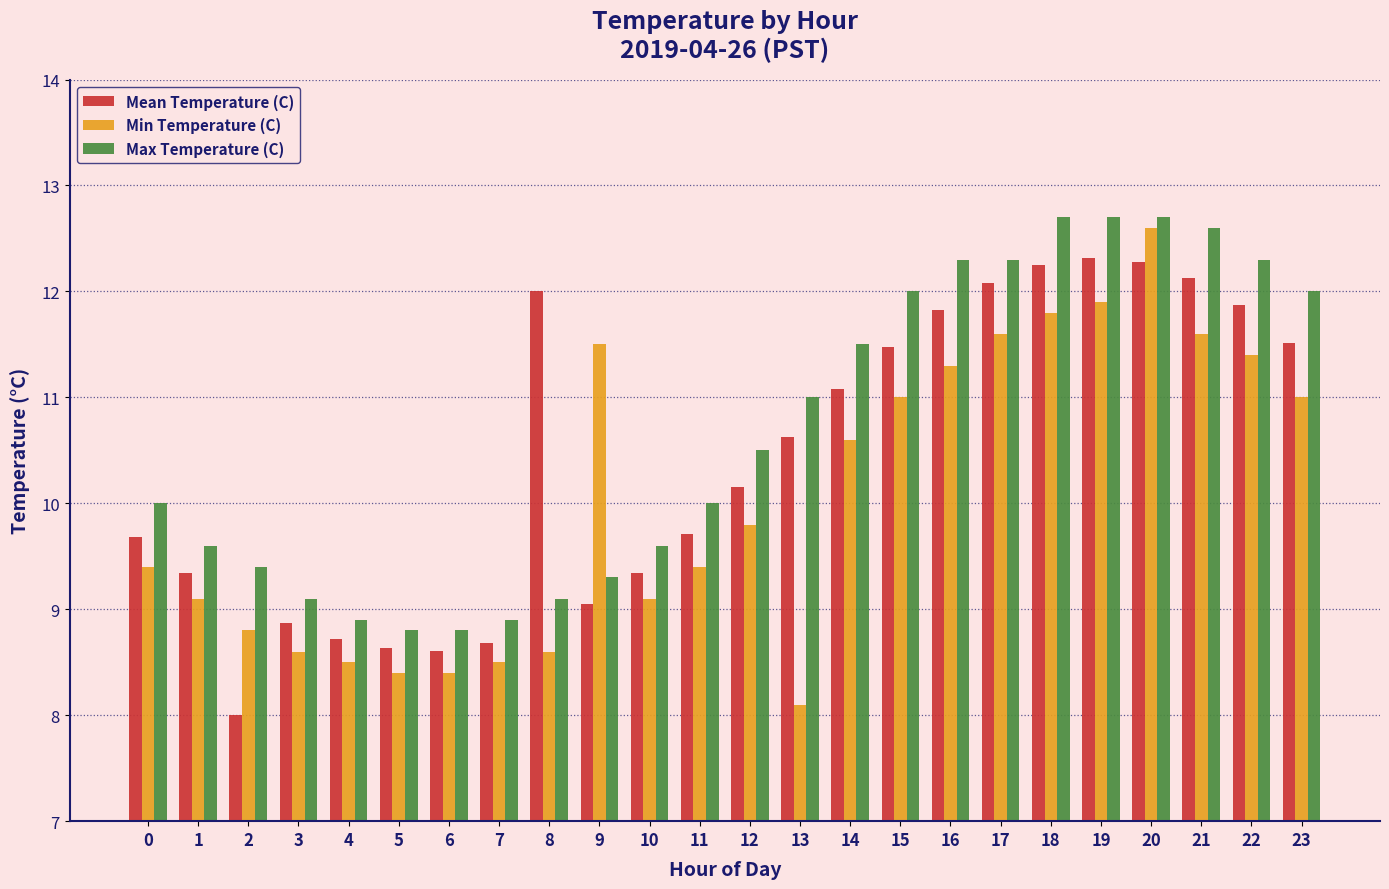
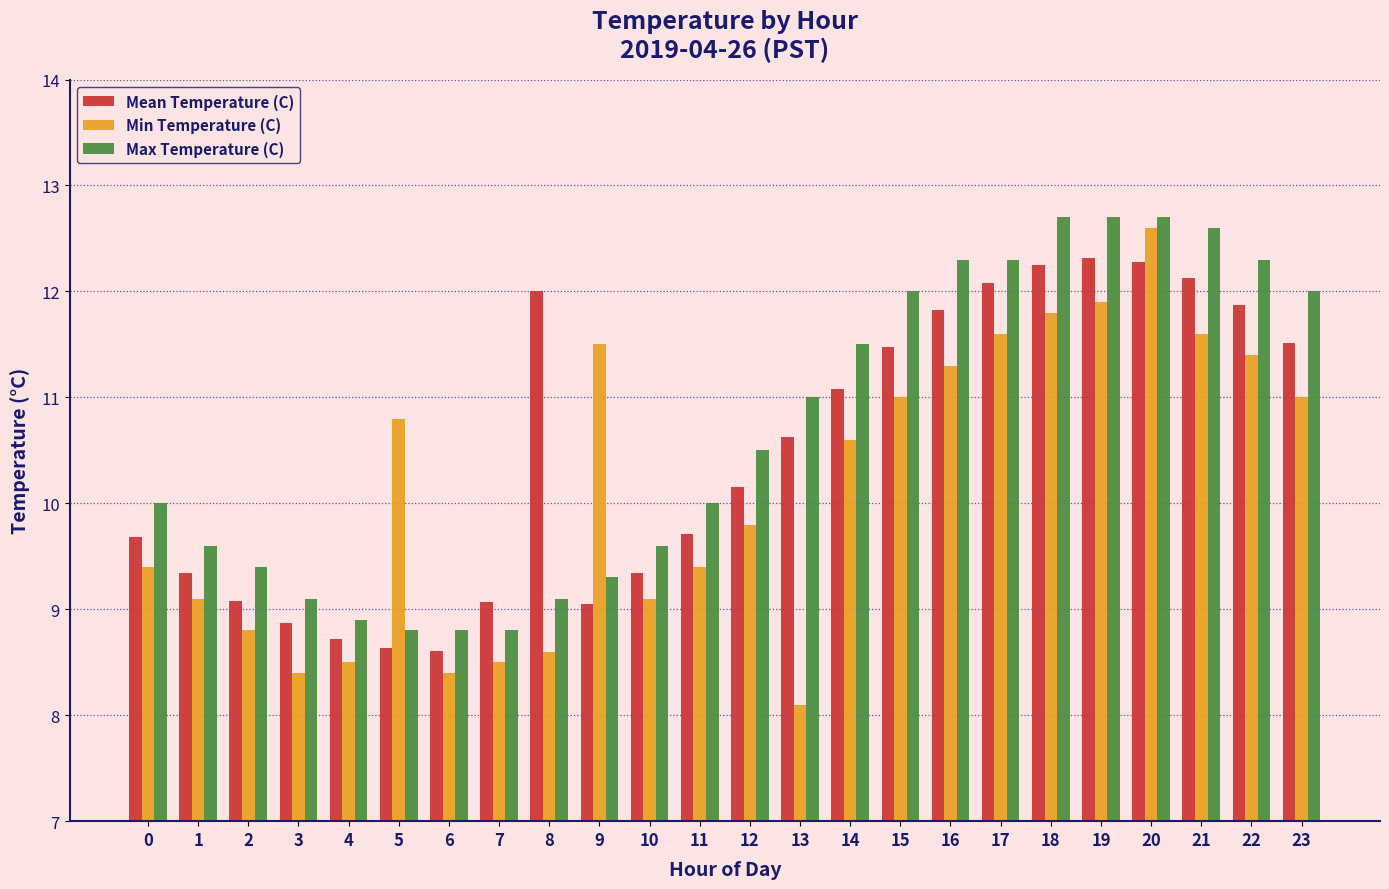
  {
    "Mean Temperature (C)": {
      "0": 9.68,
      "1": 9.34,
-     "2": 8.00,
+     "2": 9.08,
      "3": 8.87,
      "4": 8.72,
      "5": 8.63,
      "6": 8.61,
-     "7": 8.68,
+     "7": 9.07,
      "8": 12.00,
      "9": 9.05,
      "10": 9.34,
      "11": 9.71,
      "12": 10.15,
      "13": 10.63,
      "14": 11.08,
      "15": 11.48,
      "16": 11.82,
      "17": 12.08,
      "18": 12.25,
      "19": 12.32,
      "20": 12.28,
      "21": 12.13,
      "22": 11.87,
      "23": 11.51
    },
    "Min Temperature (C)": {
      "0": 9.4,
      "1": 9.1,
      "2": 8.8,
-     "3": 8.6,
+     "3": 8.4,
      "4": 8.5,
-     "5": 8.4,
+     "5": 10.8,
      "6": 8.4,
      "7": 8.5,
      "8": 8.6,
      "9": 11.5,
      "10": 9.1,
      "11": 9.4,
      "12": 9.8,
      "13": 8.1,
      "14": 10.6,
      "15": 11.0,
      "16": 11.3,
      "17": 11.6,
      "18": 11.8,
      "19": 11.9,
      "20": 12.6,
      "21": 11.6,
      "22": 11.4,
      "23": 11.0
    },
    "Max Temperature (C)": {
      "0": 10.0,
      "1": 9.6,
      "2": 9.4,
      "3": 9.1,
      "4": 8.9,
      "5": 8.8,
      "6": 8.8,
-     "7": 8.9,
+     "7": 8.8,
      "8": 9.1,
      "9": 9.3,
      "10": 9.6,
      "11": 10.0,
      "12": 10.5,
      "13": 11.0,
      "14": 11.5,
      "15": 12.0,
      "16": 12.3,
      "17": 12.3,
      "18": 12.7,
      "19": 12.7,
      "20": 12.7,
      "21": 12.6,
      "22": 12.3,
      "23": 12.0
    }
  }
